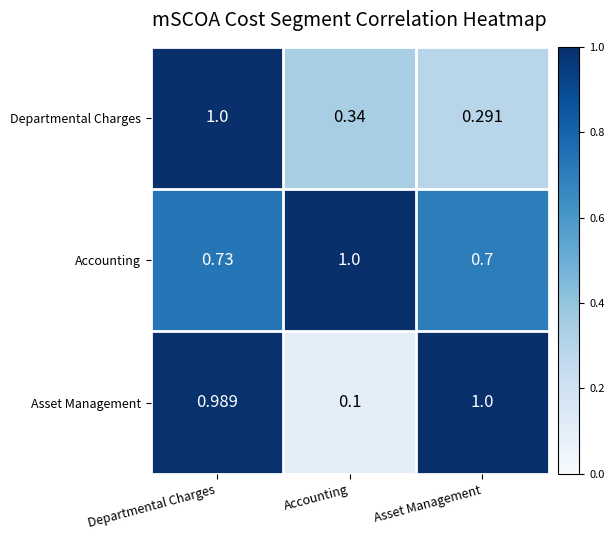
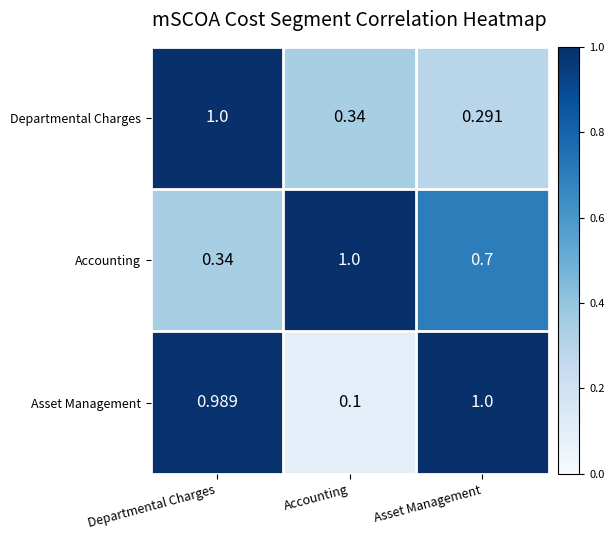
  {
    "Departmental Charges": {
      "Departmental Charges": 1.0,
      "Accounting": 0.34,
      "Asset Management": 0.291
    },
    "Accounting": {
-     "Departmental Charges": 0.73,
+     "Departmental Charges": 0.34,
      "Accounting": 1.0,
      "Asset Management": 0.7
    },
    "Asset Management": {
      "Departmental Charges": 0.989,
      "Accounting": 0.1,
      "Asset Management": 1.0
    }
  }
